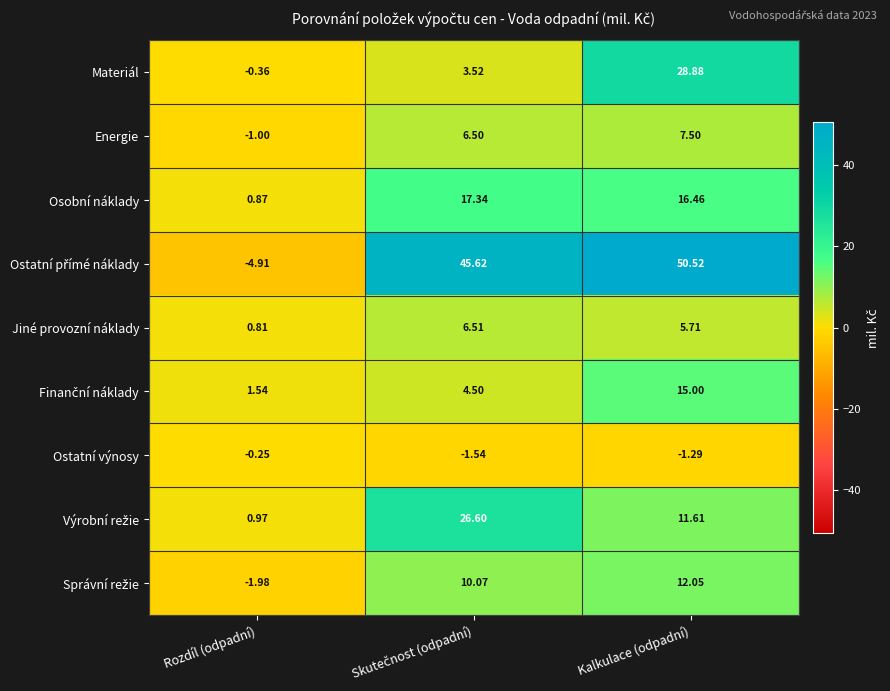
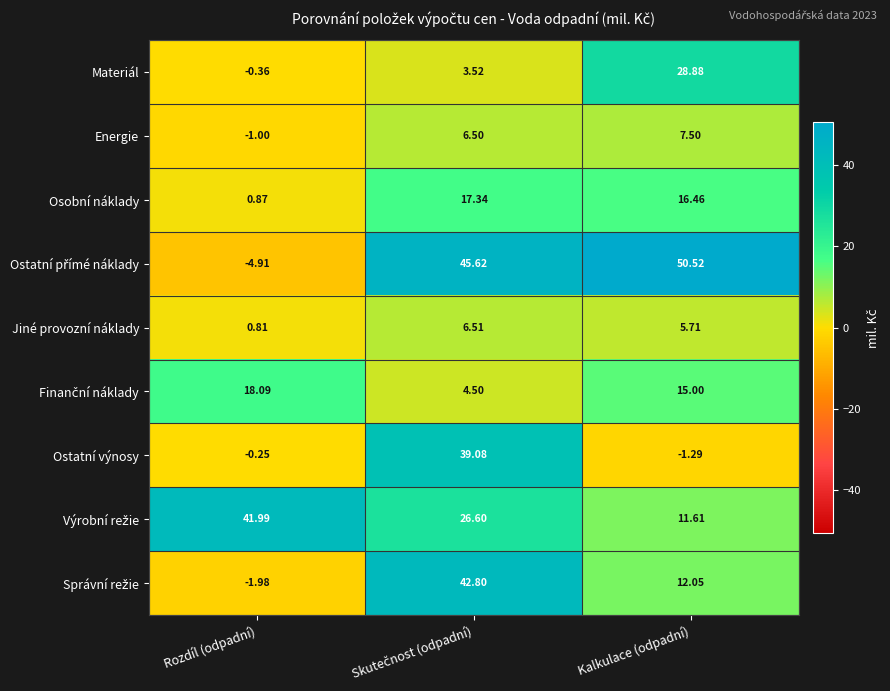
  {
    "Materiál": {
      "Rozdíl (odpadní)": -0.36,
      "Skutečnost (odpadní)": 3.52,
      "Kalkulace (odpadní)": 28.88
    },
    "Energie": {
      "Rozdíl (odpadní)": -1.00,
      "Skutečnost (odpadní)": 6.50,
      "Kalkulace (odpadní)": 7.50
    },
    "Osobní náklady": {
      "Rozdíl (odpadní)": 0.87,
      "Skutečnost (odpadní)": 17.34,
      "Kalkulace (odpadní)": 16.46
    },
    "Ostatní přímé náklady": {
      "Rozdíl (odpadní)": -4.91,
      "Skutečnost (odpadní)": 45.62,
      "Kalkulace (odpadní)": 50.52
    },
    "Jiné provozní náklady": {
      "Rozdíl (odpadní)": 0.81,
      "Skutečnost (odpadní)": 6.51,
      "Kalkulace (odpadní)": 5.71
    },
    "Finanční náklady": {
-     "Rozdíl (odpadní)": 1.54,
+     "Rozdíl (odpadní)": 18.09,
      "Skutečnost (odpadní)": 4.50,
      "Kalkulace (odpadní)": 15.00
    },
    "Ostatní výnosy": {
      "Rozdíl (odpadní)": -0.25,
-     "Skutečnost (odpadní)": -1.54,
+     "Skutečnost (odpadní)": 39.08,
      "Kalkulace (odpadní)": -1.29
    },
    "Výrobní režie": {
-     "Rozdíl (odpadní)": 0.97,
+     "Rozdíl (odpadní)": 41.99,
      "Skutečnost (odpadní)": 26.60,
      "Kalkulace (odpadní)": 11.61
    },
    "Správní režie": {
      "Rozdíl (odpadní)": -1.98,
-     "Skutečnost (odpadní)": 10.07,
+     "Skutečnost (odpadní)": 42.80,
      "Kalkulace (odpadní)": 12.05
    }
  }
